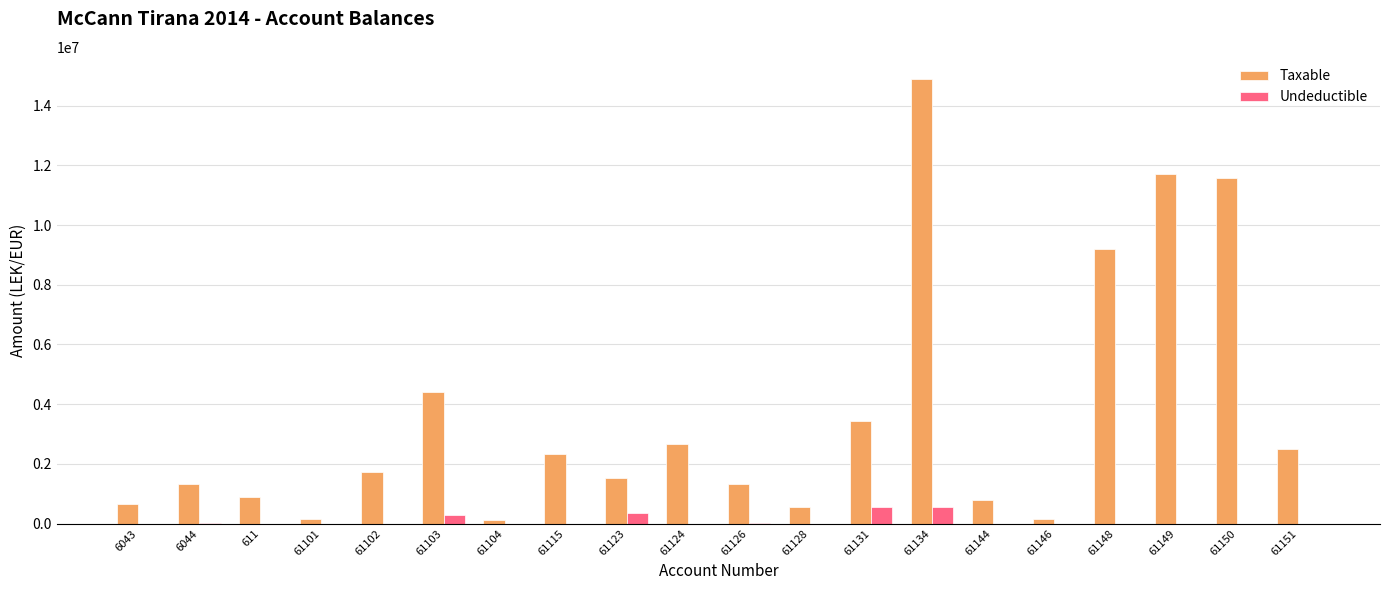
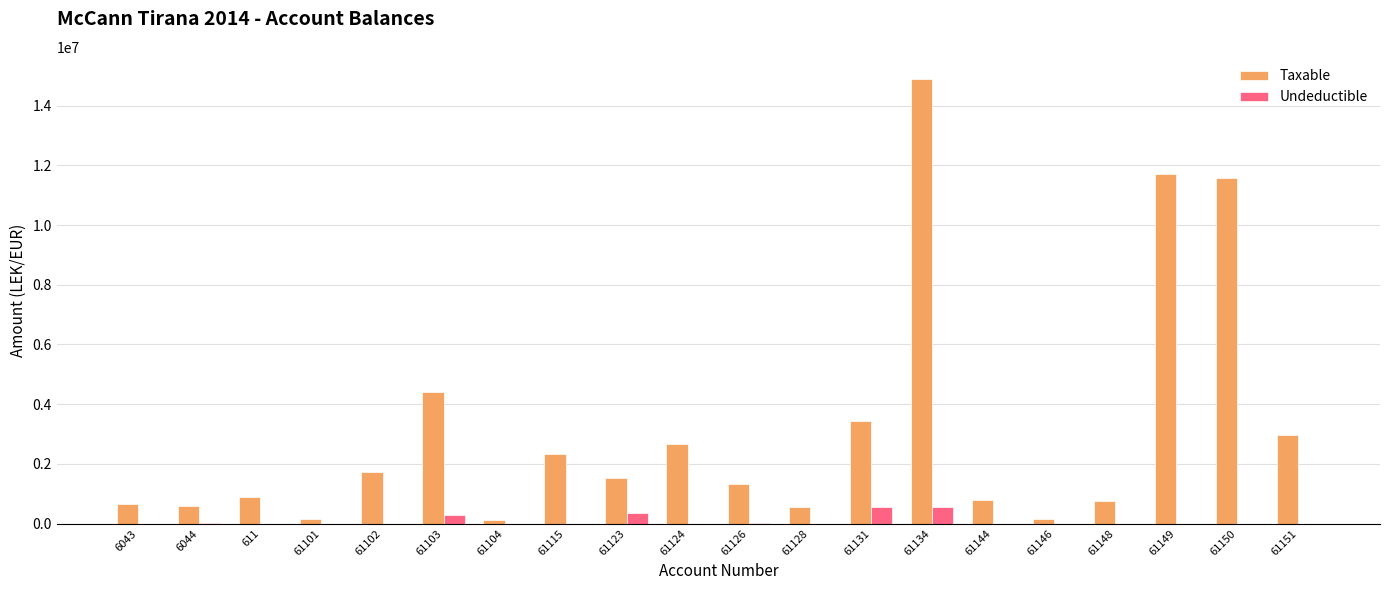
  {
    "Taxable": {
      "6043": 600000,
-     "6044": 1300000,
+     "6044": 600000,
      "611": 900000,
      "61101": 200000,
      "61102": 1700000,
      "61103": 4400000,
      "61104": 100000,
      "61115": 2300000,
      "61123": 1500000,
      "61124": 2700000,
      "61126": 1300000,
      "61128": 600000,
      "61131": 3400000,
      "61134": 14900000,
      "61144": 800000,
      "61146": 200000,
-     "61148": 9200000,
+     "61148": 800000,
      "61149": 11700000,
      "61150": 11600000,
-     "61151": 2500000
+     "61151": 3000000
    },
    "Undeductible": {
      "6043": 0,
      "611": 0,
      "61101": 0,
      "61102": 0,
      "61103": 300000,
      "61104": 0,
      "61123": 400000,
      "61124": 0,
      "61128": 0,
      "61131": 500000,
      "61134": 600000,
      "61144": 0,
      "61146": 0,
      "61148": 0,
      "61149": 0,
      "61150": 0
    }
  }
